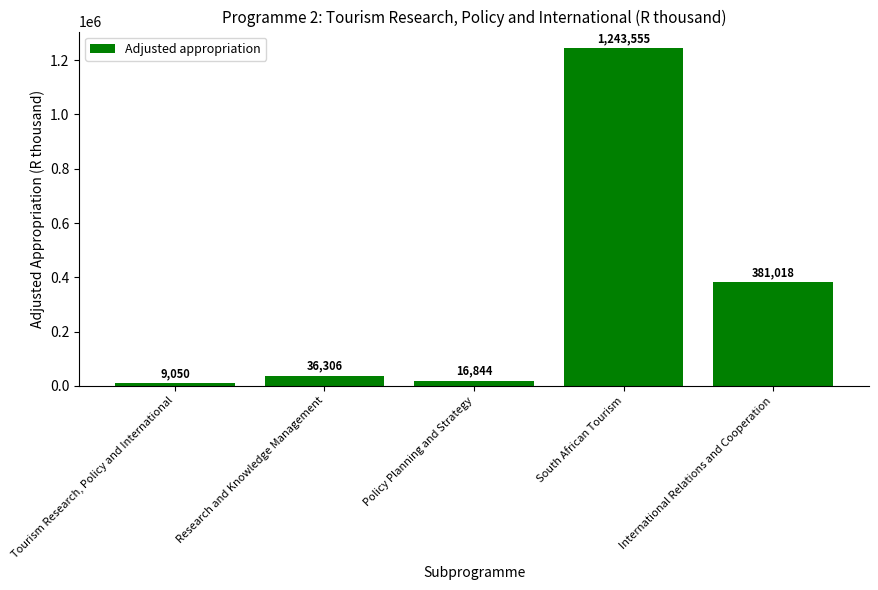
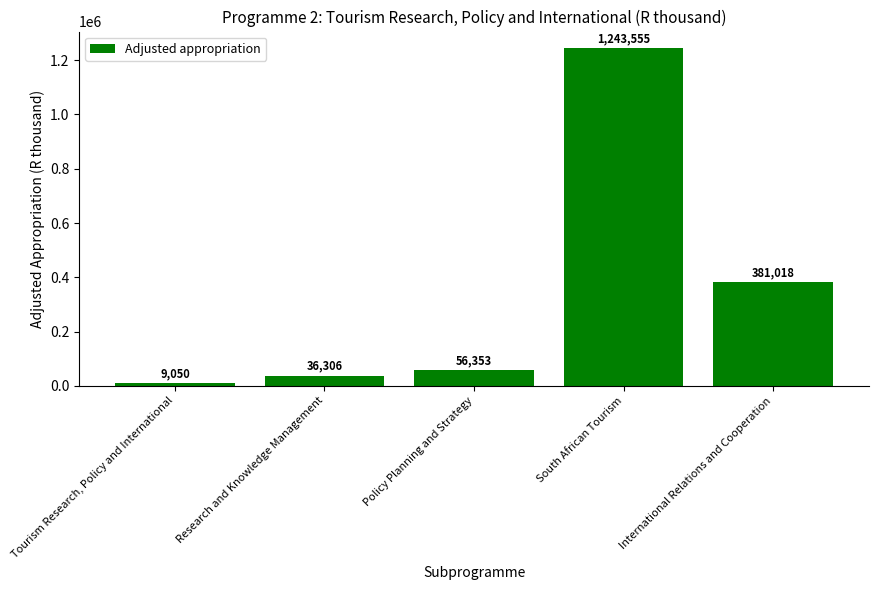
  {
    "Tourism Research, Policy and International": "9,050",
    "Research and Knowledge Management": "36,306",
-   "Policy Planning and Strategy": "16,844",
+   "Policy Planning and Strategy": "56,353",
    "South African Tourism": "1,243,555",
    "International Relations and Cooperation": "381,018"
  }
